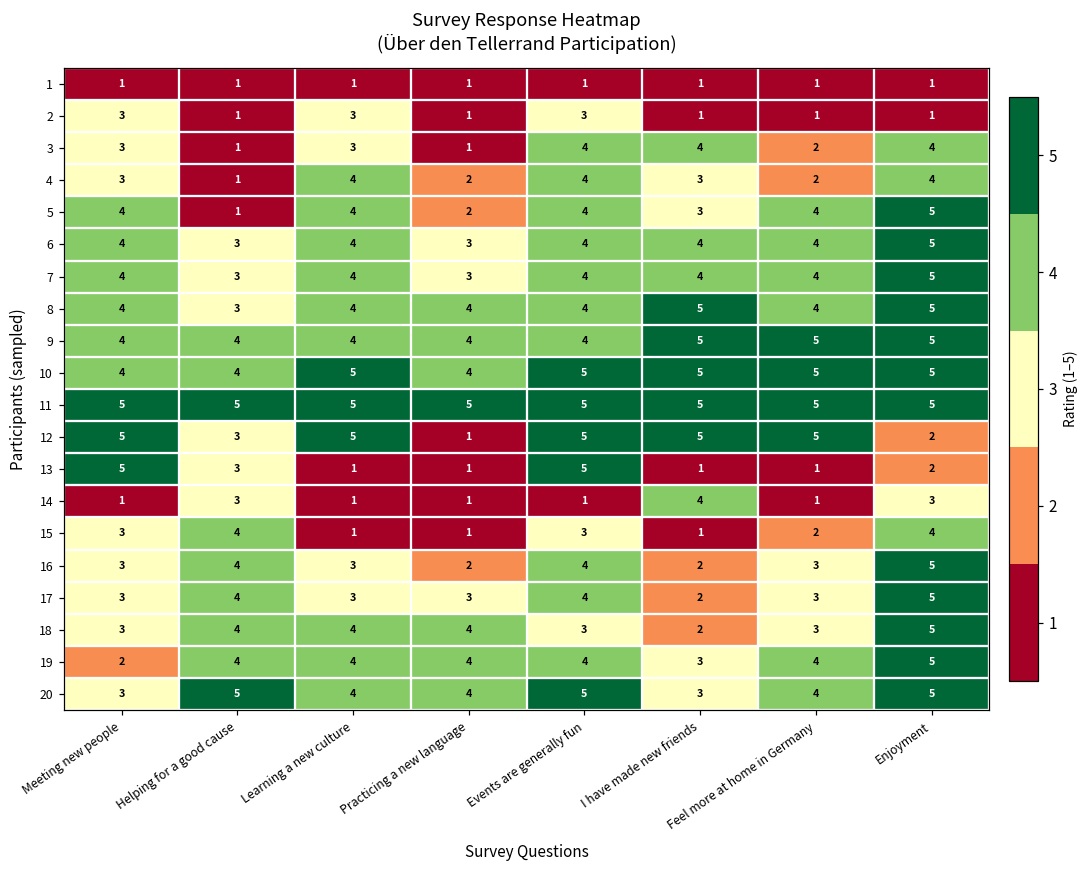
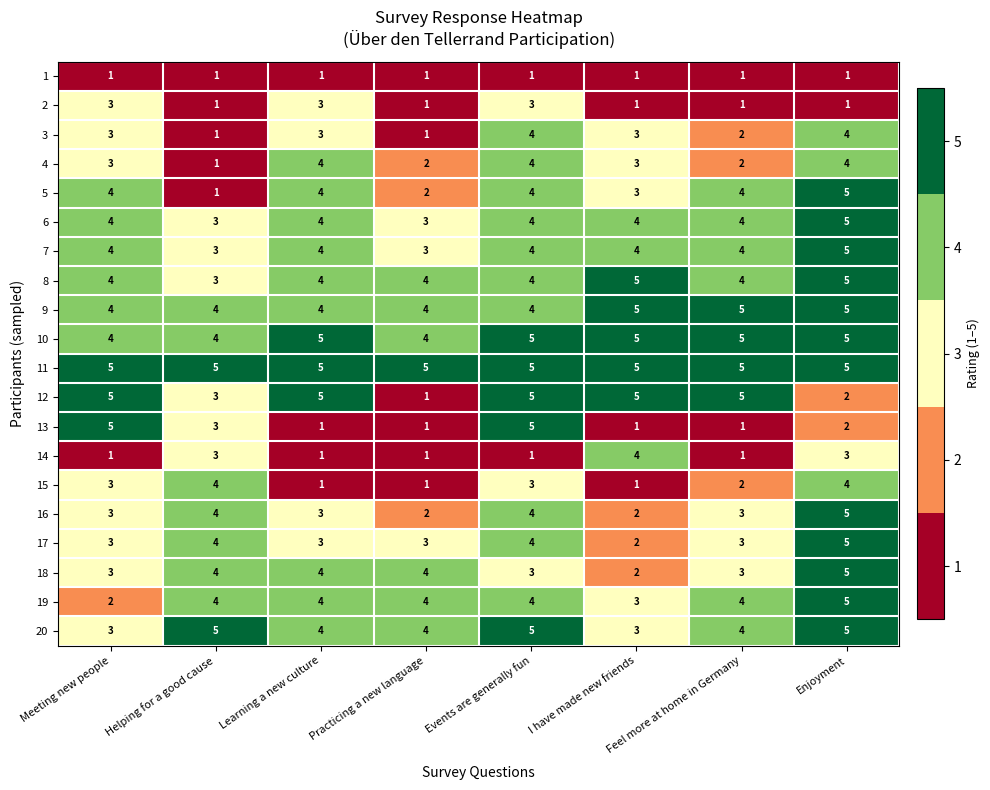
  {
    "1": {
      "Meeting new people": 1,
      "Helping for a good cause": 1,
      "Learning a new culture": 1,
      "Practicing a new language": 1,
      "Events are generally fun": 1,
      "I have made new friends": 1,
      "Feel more at home in Germany": 1,
      "Enjoyment": 1
    },
    "2": {
      "Meeting new people": 3,
      "Helping for a good cause": 1,
      "Learning a new culture": 3,
      "Practicing a new language": 1,
      "Events are generally fun": 3,
      "I have made new friends": 1,
      "Feel more at home in Germany": 1,
      "Enjoyment": 1
    },
    "3": {
      "Meeting new people": 3,
      "Helping for a good cause": 1,
      "Learning a new culture": 3,
      "Practicing a new language": 1,
      "Events are generally fun": 4,
-     "I have made new friends": 4,
+     "I have made new friends": 3,
      "Feel more at home in Germany": 2,
      "Enjoyment": 4
    },
    "4": {
      "Meeting new people": 3,
      "Helping for a good cause": 1,
      "Learning a new culture": 4,
      "Practicing a new language": 2,
      "Events are generally fun": 4,
      "I have made new friends": 3,
      "Feel more at home in Germany": 2,
      "Enjoyment": 4
    },
    "5": {
      "Meeting new people": 4,
      "Helping for a good cause": 1,
      "Learning a new culture": 4,
      "Practicing a new language": 2,
      "Events are generally fun": 4,
      "I have made new friends": 3,
      "Feel more at home in Germany": 4,
      "Enjoyment": 5
    },
    "6": {
      "Meeting new people": 4,
      "Helping for a good cause": 3,
      "Learning a new culture": 4,
      "Practicing a new language": 3,
      "Events are generally fun": 4,
      "I have made new friends": 4,
      "Feel more at home in Germany": 4,
      "Enjoyment": 5
    },
    "7": {
      "Meeting new people": 4,
      "Helping for a good cause": 3,
      "Learning a new culture": 4,
      "Practicing a new language": 3,
      "Events are generally fun": 4,
      "I have made new friends": 4,
      "Feel more at home in Germany": 4,
      "Enjoyment": 5
    },
    "8": {
      "Meeting new people": 4,
      "Helping for a good cause": 3,
      "Learning a new culture": 4,
      "Practicing a new language": 4,
      "Events are generally fun": 4,
      "I have made new friends": 5,
      "Feel more at home in Germany": 4,
      "Enjoyment": 5
    },
    "9": {
      "Meeting new people": 4,
      "Helping for a good cause": 4,
      "Learning a new culture": 4,
      "Practicing a new language": 4,
      "Events are generally fun": 4,
      "I have made new friends": 5,
      "Feel more at home in Germany": 5,
      "Enjoyment": 5
    },
    "10": {
      "Meeting new people": 4,
      "Helping for a good cause": 4,
      "Learning a new culture": 5,
      "Practicing a new language": 4,
      "Events are generally fun": 5,
      "I have made new friends": 5,
      "Feel more at home in Germany": 5,
      "Enjoyment": 5
    },
    "11": {
      "Meeting new people": 5,
      "Helping for a good cause": 5,
      "Learning a new culture": 5,
      "Practicing a new language": 5,
      "Events are generally fun": 5,
      "I have made new friends": 5,
      "Feel more at home in Germany": 5,
      "Enjoyment": 5
    },
    "12": {
      "Meeting new people": 5,
      "Helping for a good cause": 3,
      "Learning a new culture": 5,
      "Practicing a new language": 1,
      "Events are generally fun": 5,
      "I have made new friends": 5,
      "Feel more at home in Germany": 5,
      "Enjoyment": 2
    },
    "13": {
      "Meeting new people": 5,
      "Helping for a good cause": 3,
      "Learning a new culture": 1,
      "Practicing a new language": 1,
      "Events are generally fun": 5,
      "I have made new friends": 1,
      "Feel more at home in Germany": 1,
      "Enjoyment": 2
    },
    "14": {
      "Meeting new people": 1,
      "Helping for a good cause": 3,
      "Learning a new culture": 1,
      "Practicing a new language": 1,
      "Events are generally fun": 1,
      "I have made new friends": 4,
      "Feel more at home in Germany": 1,
      "Enjoyment": 3
    },
    "15": {
      "Meeting new people": 3,
      "Helping for a good cause": 4,
      "Learning a new culture": 1,
      "Practicing a new language": 1,
      "Events are generally fun": 3,
      "I have made new friends": 1,
      "Feel more at home in Germany": 2,
      "Enjoyment": 4
    },
    "16": {
      "Meeting new people": 3,
      "Helping for a good cause": 4,
      "Learning a new culture": 3,
      "Practicing a new language": 2,
      "Events are generally fun": 4,
      "I have made new friends": 2,
      "Feel more at home in Germany": 3,
      "Enjoyment": 5
    },
    "17": {
      "Meeting new people": 3,
      "Helping for a good cause": 4,
      "Learning a new culture": 3,
      "Practicing a new language": 3,
      "Events are generally fun": 4,
      "I have made new friends": 2,
      "Feel more at home in Germany": 3,
      "Enjoyment": 5
    },
    "18": {
      "Meeting new people": 3,
      "Helping for a good cause": 4,
      "Learning a new culture": 4,
      "Practicing a new language": 4,
      "Events are generally fun": 3,
      "I have made new friends": 2,
      "Feel more at home in Germany": 3,
      "Enjoyment": 5
    },
    "19": {
      "Meeting new people": 2,
      "Helping for a good cause": 4,
      "Learning a new culture": 4,
      "Practicing a new language": 4,
      "Events are generally fun": 4,
      "I have made new friends": 3,
      "Feel more at home in Germany": 4,
      "Enjoyment": 5
    },
    "20": {
      "Meeting new people": 3,
      "Helping for a good cause": 5,
      "Learning a new culture": 4,
      "Practicing a new language": 4,
      "Events are generally fun": 5,
      "I have made new friends": 3,
      "Feel more at home in Germany": 4,
      "Enjoyment": 5
    }
  }
